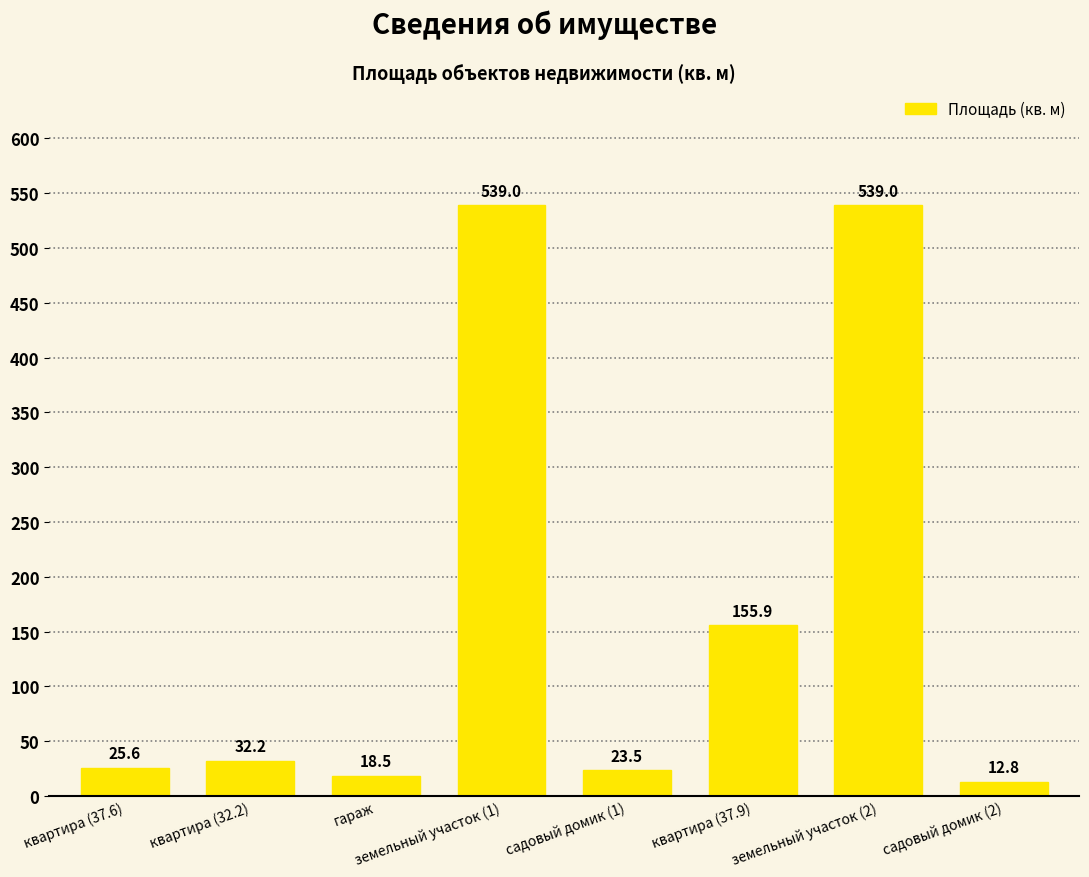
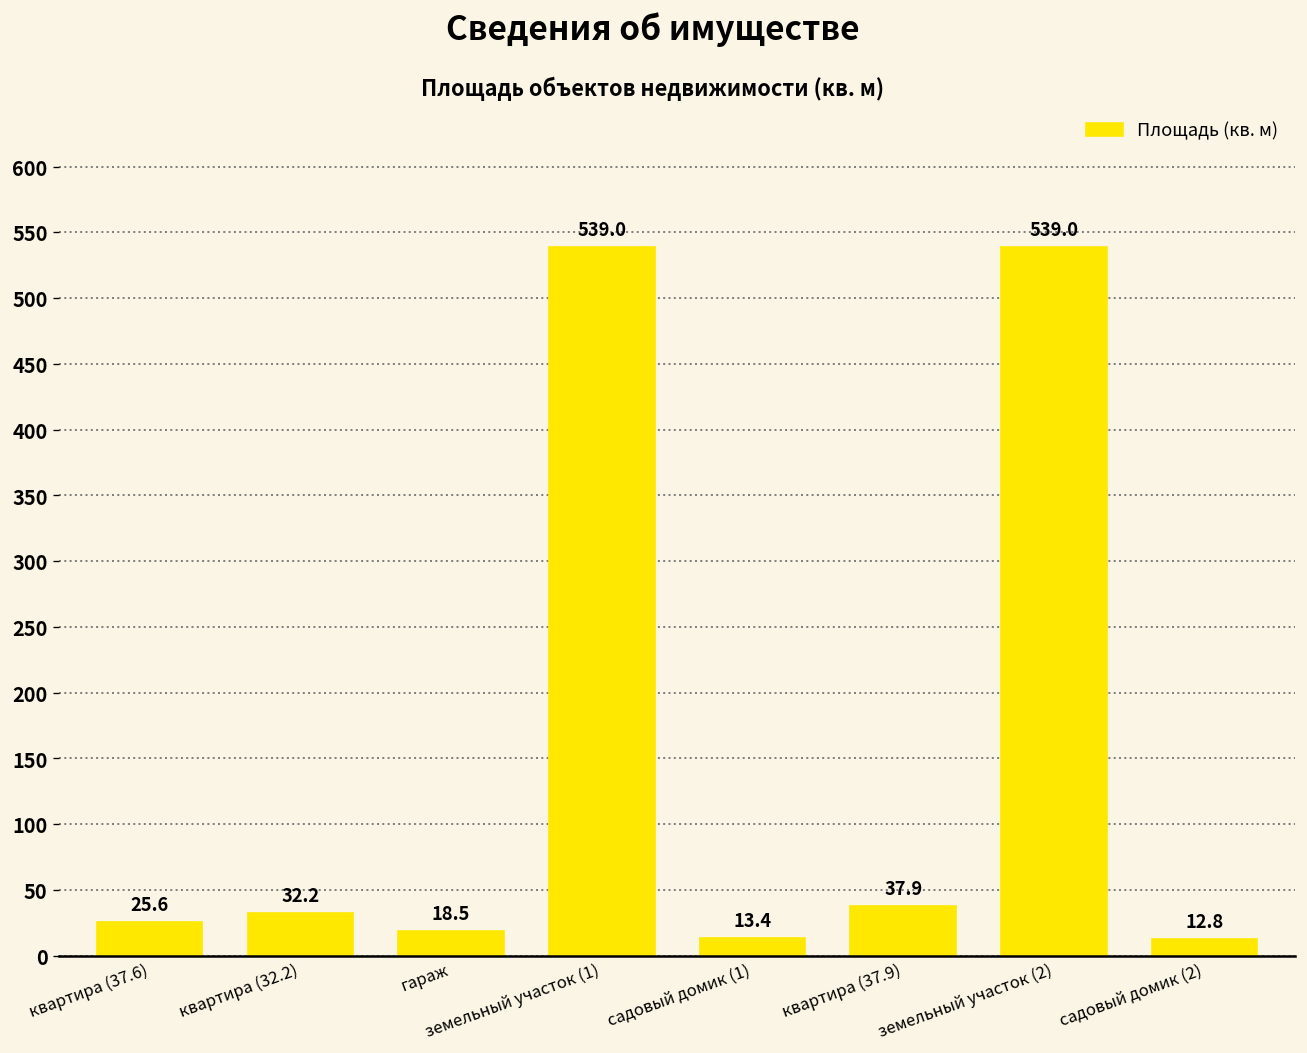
  {
    "квартира (37.6)": 25.6,
    "квартира (32.2)": 32.2,
    "гараж": 18.5,
    "земельный участок (1)": 539.0,
-   "садовый домик (1)": 23.5,
-   "квартира (37.9)": 155.9,
+   "садовый домик (1)": 13.4,
+   "квартира (37.9)": 37.9,
    "земельный участок (2)": 539.0,
    "садовый домик (2)": 12.8
  }
